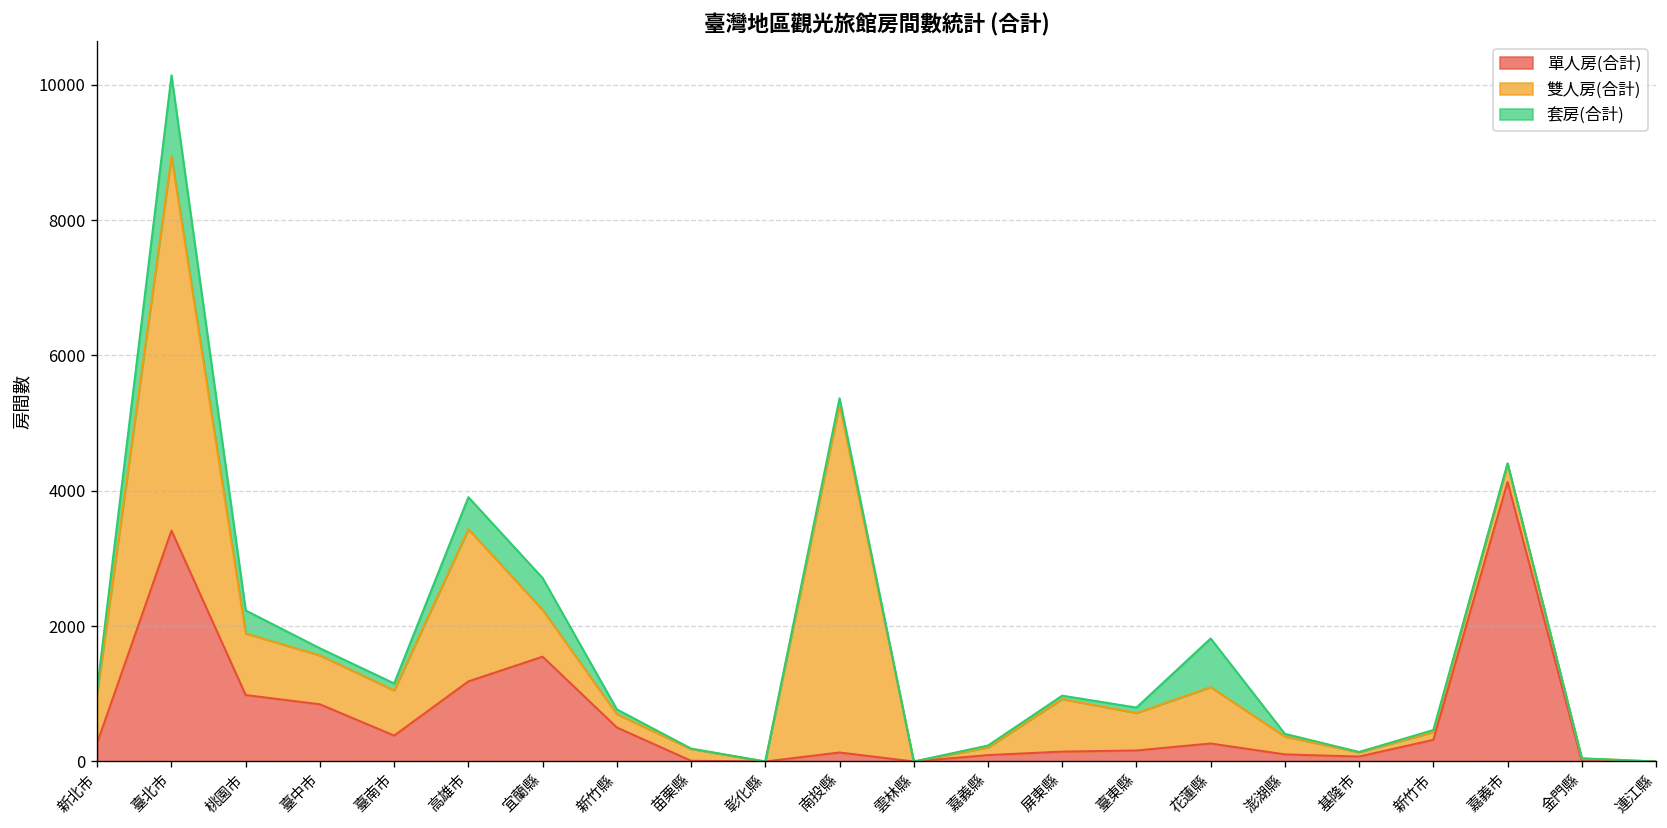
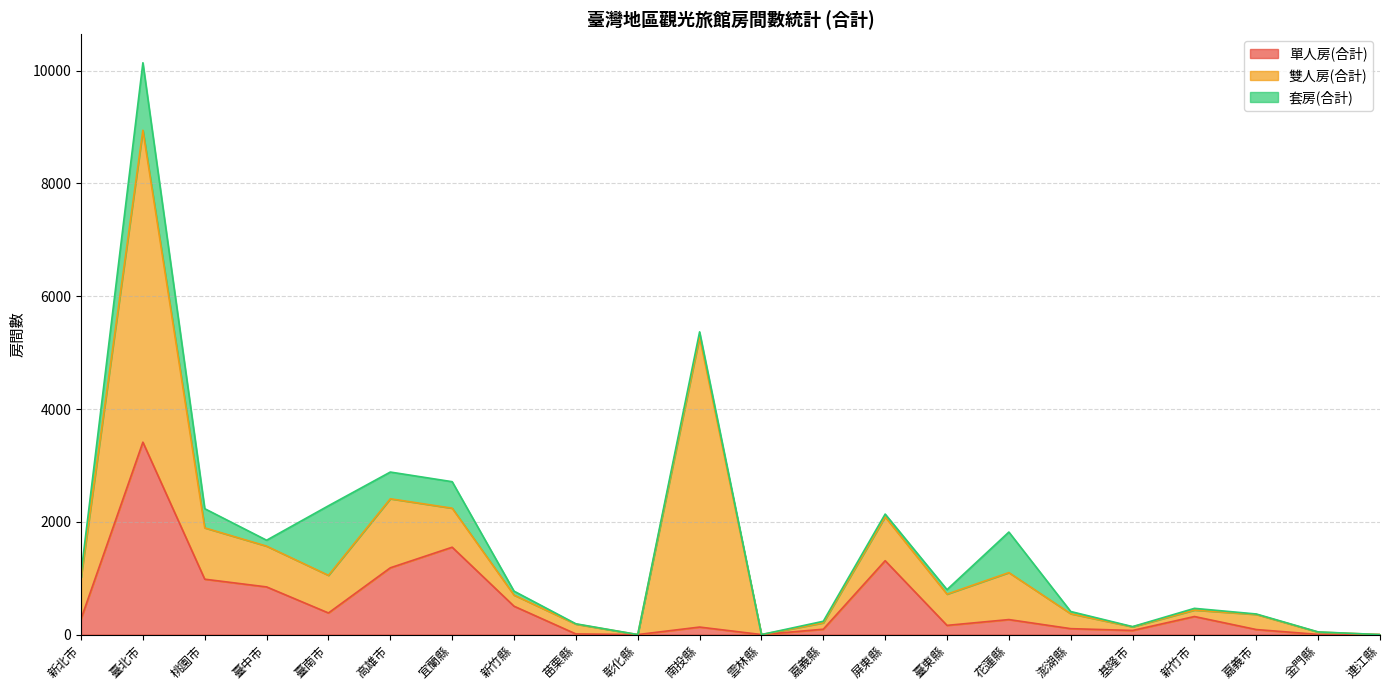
  {
    "單人房(合計)": {
      "新北市": 300,
      "臺北市": 3400,
      "桃園市": 1000,
      "臺中市": 800,
      "臺南市": 400,
      "高雄市": 1200,
      "宜蘭縣": 1500,
      "新竹縣": 500,
      "苗栗縣": 0,
      "南投縣": 100,
      "嘉義縣": 100,
-     "屏東縣": 100,
+     "屏東縣": 1300,
      "臺東縣": 200,
      "花蓮縣": 300,
      "澎湖縣": 100,
      "基隆市": 100,
      "新竹市": 300,
-     "嘉義市": 4100
+     "嘉義市": 100
    },
    "雙人房(合計)": {
      "新北市": 700,
      "臺北市": 5500,
      "桃園市": 900,
      "臺中市": 700,
      "臺南市": 700,
-     "高雄市": 2200,
+     "高雄市": 1200,
      "宜蘭縣": 700,
      "新竹縣": 200,
      "南投縣": 5100,
      "屏東縣": 800,
      "臺東縣": 600,
      "花蓮縣": 800
    },
    "套房(合計)": {
      "新北市": 100,
      "臺北市": 1200,
      "桃園市": 300,
      "臺中市": 100,
-     "臺南市": 100,
+     "臺南市": 1200,
      "高雄市": 500,
      "宜蘭縣": 500,
      "新竹縣": 100,
      "南投縣": 100,
      "屏東縣": 100,
      "臺東縣": 100,
      "花蓮縣": 700
    }
  }
